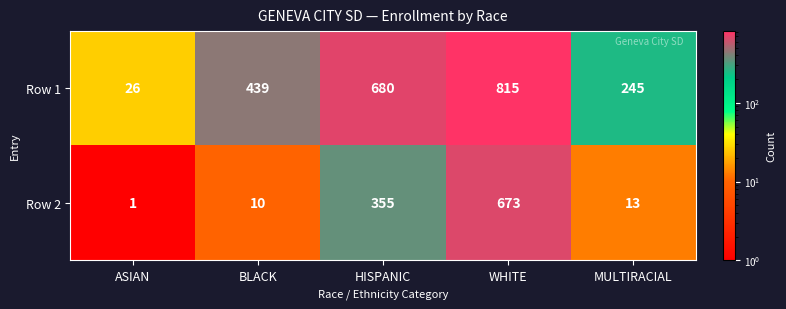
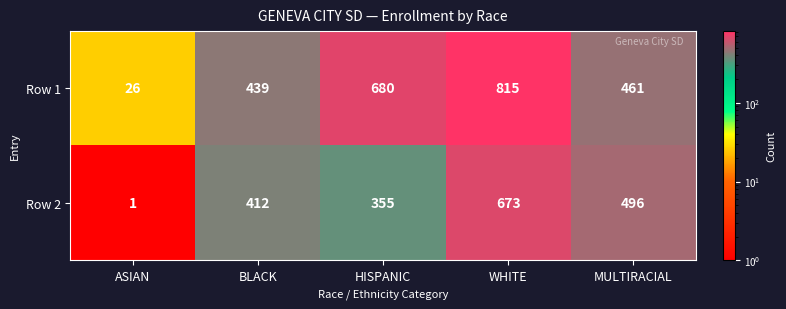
  {
    "Row 1": {
      "ASIAN": 26,
      "BLACK": 439,
      "HISPANIC": 680,
      "WHITE": 815,
-     "MULTIRACIAL": 245
+     "MULTIRACIAL": 461
    },
    "Row 2": {
      "ASIAN": 1,
-     "BLACK": 10,
+     "BLACK": 412,
      "HISPANIC": 355,
      "WHITE": 673,
-     "MULTIRACIAL": 13
+     "MULTIRACIAL": 496
    }
  }
